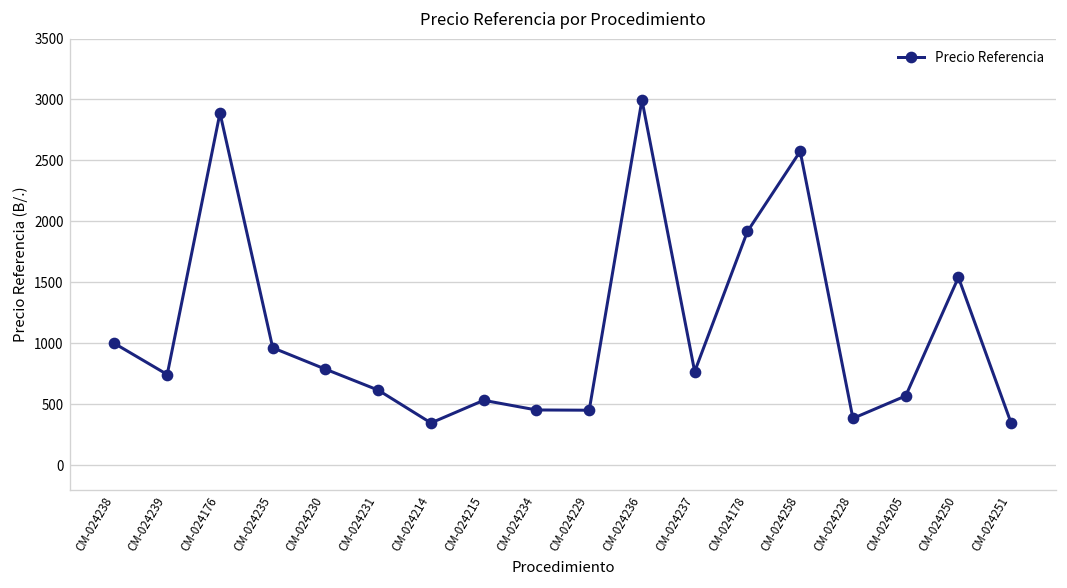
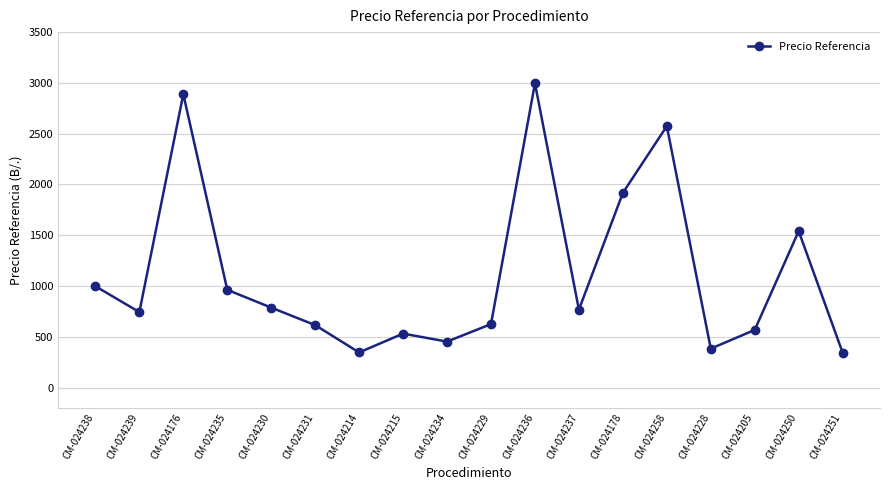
  {
    "CM-024238": 1000,
    "CM-024239": 740,
    "CM-024176": 2890,
    "CM-024235": 960,
    "CM-024230": 790,
    "CM-024231": 620,
    "CM-024214": 350,
    "CM-024215": 530,
    "CM-024234": 450,
-   "CM-024229": 450,
+   "CM-024229": 630,
    "CM-024236": 3000,
    "CM-024237": 770,
    "CM-024178": 1920,
    "CM-024258": 2570,
    "CM-024228": 380,
    "CM-024205": 570,
    "CM-024250": 1540,
    "CM-024251": 340
  }
